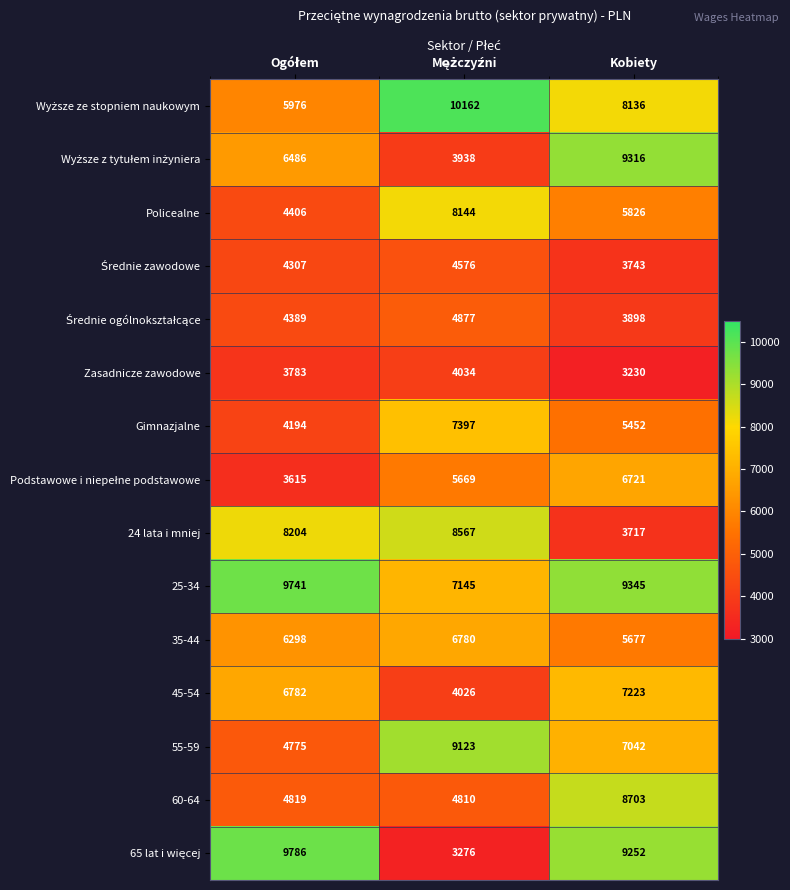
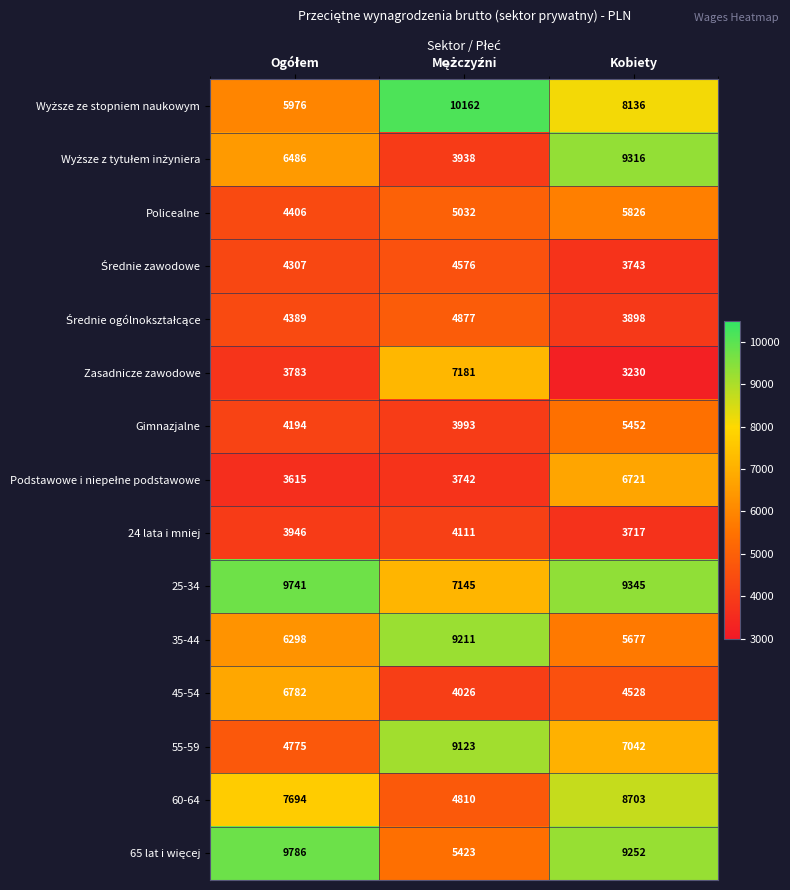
  {
    "Wyższe ze stopniem naukowym": {
      "Ogółem": 5976,
      "Mężczyźni": 10162,
      "Kobiety": 8136
    },
    "Wyższe z tytułem inżyniera": {
      "Ogółem": 6486,
      "Mężczyźni": 3938,
      "Kobiety": 9316
    },
    "Policealne": {
      "Ogółem": 4406,
-     "Mężczyźni": 8144,
+     "Mężczyźni": 5032,
      "Kobiety": 5826
    },
    "Średnie zawodowe": {
      "Ogółem": 4307,
      "Mężczyźni": 4576,
      "Kobiety": 3743
    },
    "Średnie ogólnokształcące": {
      "Ogółem": 4389,
      "Mężczyźni": 4877,
      "Kobiety": 3898
    },
    "Zasadnicze zawodowe": {
      "Ogółem": 3783,
-     "Mężczyźni": 4034,
+     "Mężczyźni": 7181,
      "Kobiety": 3230
    },
    "Gimnazjalne": {
      "Ogółem": 4194,
-     "Mężczyźni": 7397,
+     "Mężczyźni": 3993,
      "Kobiety": 5452
    },
    "Podstawowe i niepełne podstawowe": {
      "Ogółem": 3615,
-     "Mężczyźni": 5669,
+     "Mężczyźni": 3742,
      "Kobiety": 6721
    },
    "24 lata i mniej": {
-     "Ogółem": 8204,
-     "Mężczyźni": 8567,
+     "Ogółem": 3946,
+     "Mężczyźni": 4111,
      "Kobiety": 3717
    },
    "25-34": {
      "Ogółem": 9741,
      "Mężczyźni": 7145,
      "Kobiety": 9345
    },
    "35-44": {
      "Ogółem": 6298,
-     "Mężczyźni": 6780,
+     "Mężczyźni": 9211,
      "Kobiety": 5677
    },
    "45-54": {
      "Ogółem": 6782,
      "Mężczyźni": 4026,
-     "Kobiety": 7223
+     "Kobiety": 4528
    },
    "55-59": {
      "Ogółem": 4775,
      "Mężczyźni": 9123,
      "Kobiety": 7042
    },
    "60-64": {
-     "Ogółem": 4819,
+     "Ogółem": 7694,
      "Mężczyźni": 4810,
      "Kobiety": 8703
    },
    "65 lat i więcej": {
      "Ogółem": 9786,
-     "Mężczyźni": 3276,
+     "Mężczyźni": 5423,
      "Kobiety": 9252
    }
  }
